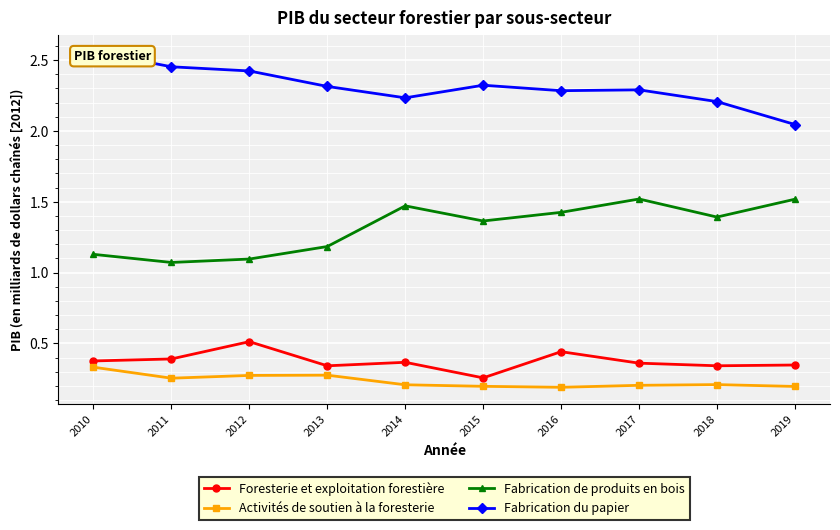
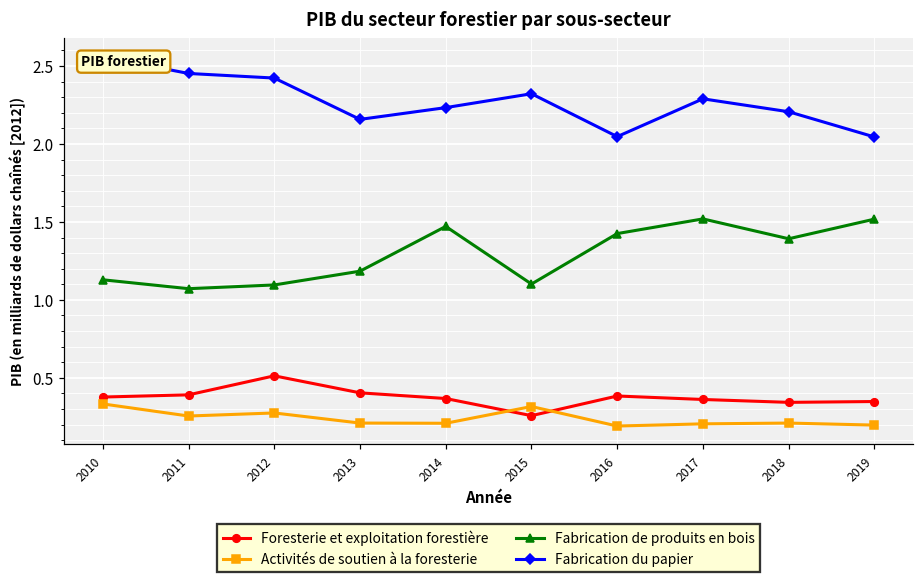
  {
    "Foresterie et exploitation forestière": {
      "2010": 0.38,
      "2011": 0.39,
      "2012": 0.51,
-     "2013": 0.34,
+     "2013": 0.40,
      "2014": 0.37,
      "2015": 0.26,
-     "2016": 0.44,
+     "2016": 0.38,
      "2017": 0.36,
      "2018": 0.34,
      "2019": 0.35
    },
    "Activités de soutien à la foresterie": {
      "2010": 0.33,
      "2011": 0.26,
      "2012": 0.27,
-     "2013": 0.28,
+     "2013": 0.21,
      "2014": 0.21,
-     "2015": 0.20,
+     "2015": 0.32,
      "2016": 0.19,
      "2017": 0.20,
      "2018": 0.21,
      "2019": 0.20
    },
    "Fabrication de produits en bois": {
      "2010": 1.13,
      "2011": 1.07,
      "2012": 1.10,
      "2013": 1.18,
      "2014": 1.47,
-     "2015": 1.36,
+     "2015": 1.10,
      "2016": 1.43,
      "2017": 1.52,
      "2018": 1.39,
      "2019": 1.52
    },
    "Fabrication du papier": {
      "2011": 2.45,
      "2012": 2.42,
-     "2013": 2.31,
+     "2013": 2.16,
      "2014": 2.23,
      "2015": 2.32,
-     "2016": 2.28,
+     "2016": 2.05,
      "2017": 2.29,
      "2018": 2.21,
      "2019": 2.05
    }
  }
